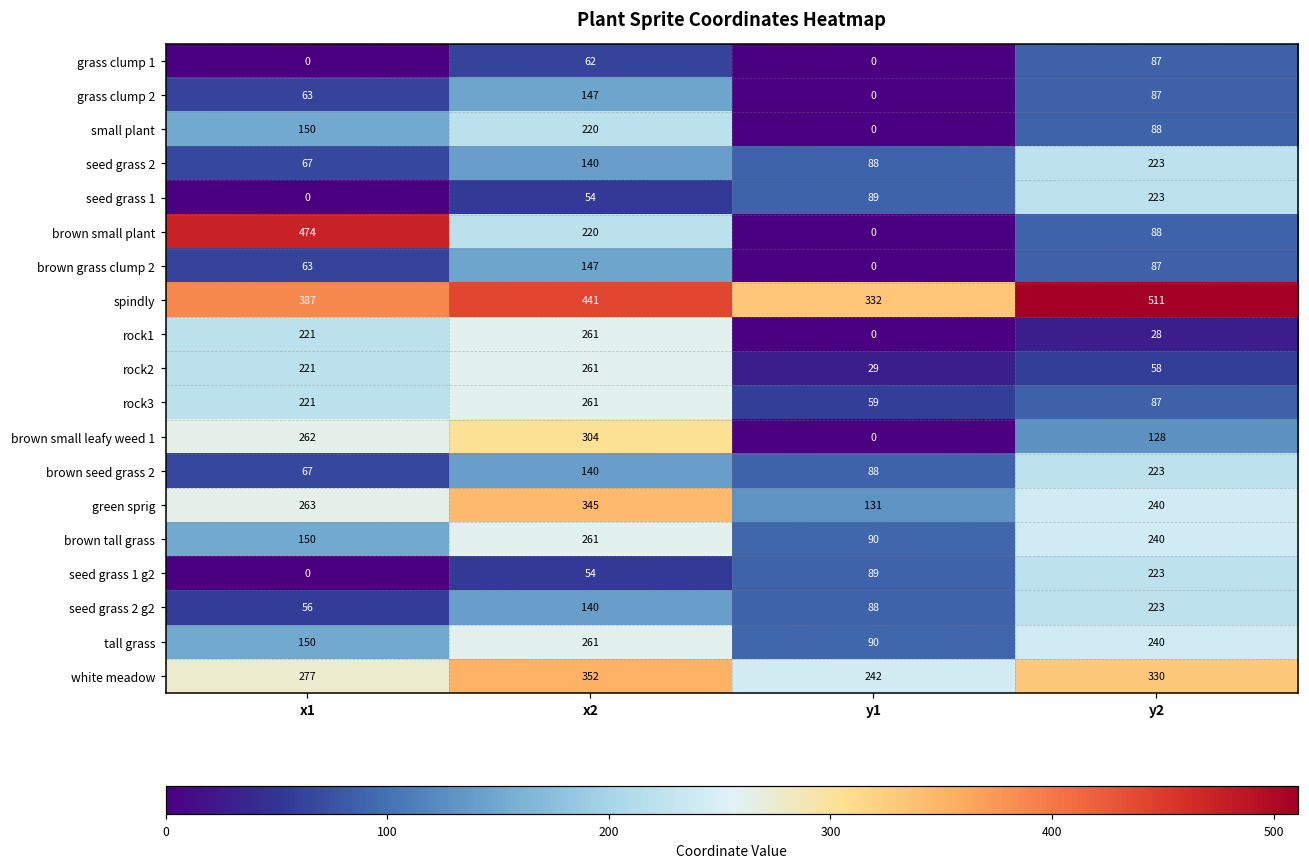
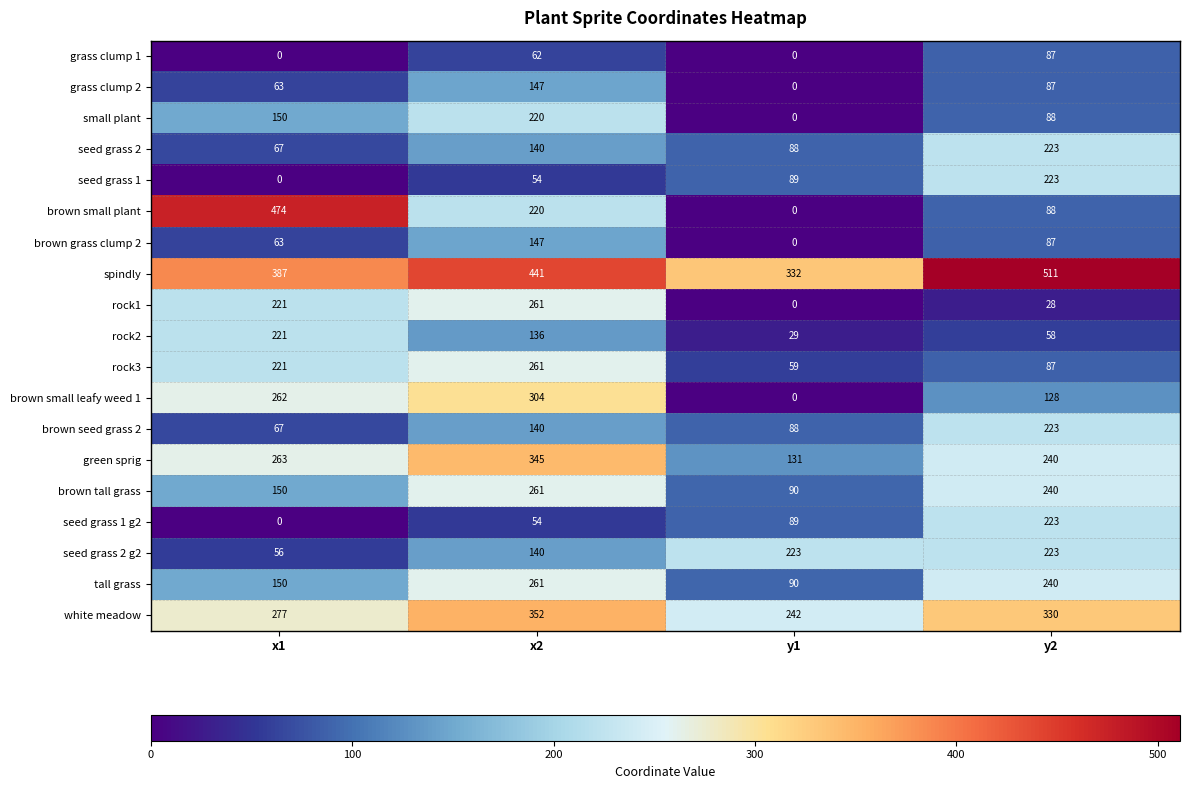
  {
    "grass clump 1": {
      "x1": 0,
      "x2": 62,
      "y1": 0,
      "y2": 87
    },
    "grass clump 2": {
      "x1": 63,
      "x2": 147,
      "y1": 0,
      "y2": 87
    },
    "small plant": {
      "x1": 150,
      "x2": 220,
      "y1": 0,
      "y2": 88
    },
    "seed grass 2": {
      "x1": 67,
      "x2": 140,
      "y1": 88,
      "y2": 223
    },
    "seed grass 1": {
      "x1": 0,
      "x2": 54,
      "y1": 89,
      "y2": 223
    },
    "brown small plant": {
      "x1": 474,
      "x2": 220,
      "y1": 0,
      "y2": 88
    },
    "brown grass clump 2": {
      "x1": 63,
      "x2": 147,
      "y1": 0,
      "y2": 87
    },
    "spindly": {
      "x1": 387,
      "x2": 441,
      "y1": 332,
      "y2": 511
    },
    "rock1": {
      "x1": 221,
      "x2": 261,
      "y1": 0,
      "y2": 28
    },
    "rock2": {
      "x1": 221,
-     "x2": 261,
+     "x2": 136,
      "y1": 29,
      "y2": 58
    },
    "rock3": {
      "x1": 221,
      "x2": 261,
      "y1": 59,
      "y2": 87
    },
    "brown small leafy weed 1": {
      "x1": 262,
      "x2": 304,
      "y1": 0,
      "y2": 128
    },
    "brown seed grass 2": {
      "x1": 67,
      "x2": 140,
      "y1": 88,
      "y2": 223
    },
    "green sprig": {
      "x1": 263,
      "x2": 345,
      "y1": 131,
      "y2": 240
    },
    "brown tall grass": {
      "x1": 150,
      "x2": 261,
      "y1": 90,
      "y2": 240
    },
    "seed grass 1 g2": {
      "x1": 0,
      "x2": 54,
      "y1": 89,
      "y2": 223
    },
    "seed grass 2 g2": {
      "x1": 56,
      "x2": 140,
-     "y1": 88,
+     "y1": 223,
      "y2": 223
    },
    "tall grass": {
      "x1": 150,
      "x2": 261,
      "y1": 90,
      "y2": 240
    },
    "white meadow": {
      "x1": 277,
      "x2": 352,
      "y1": 242,
      "y2": 330
    }
  }
